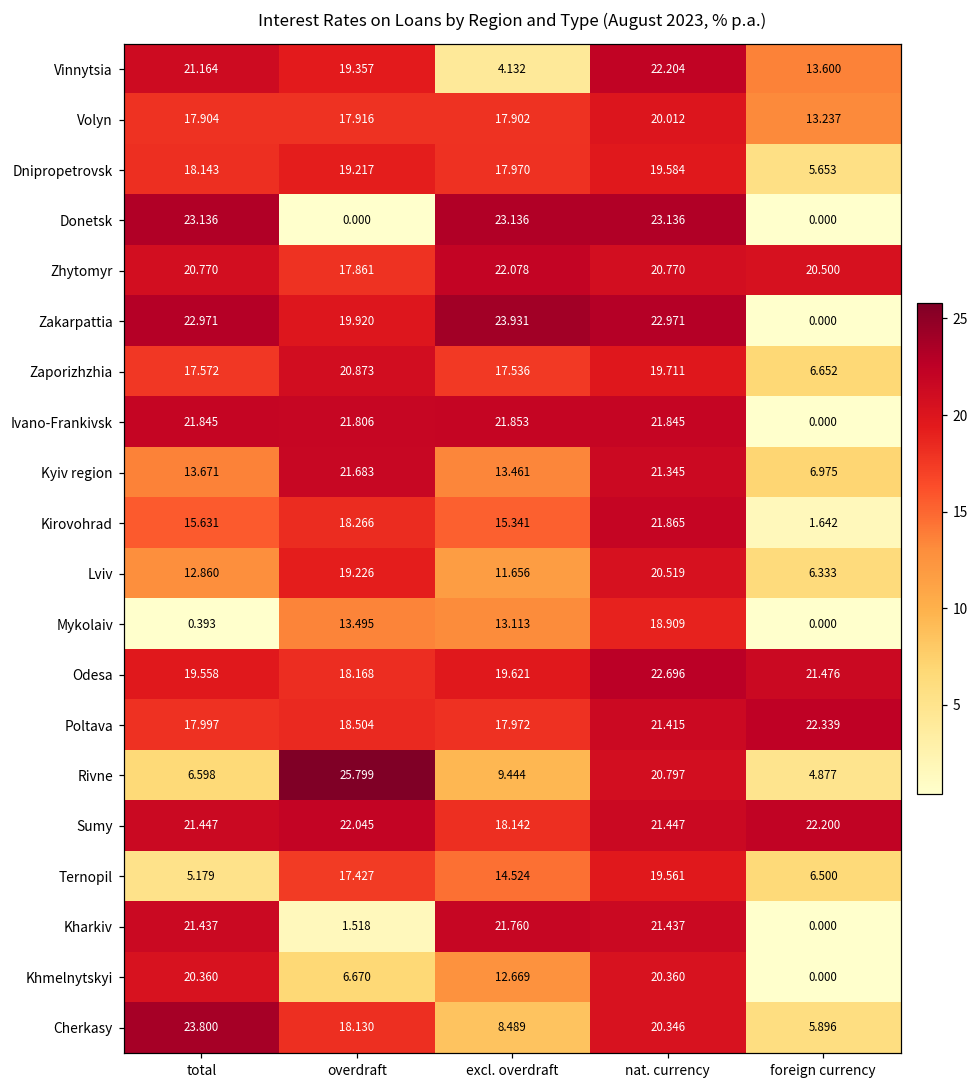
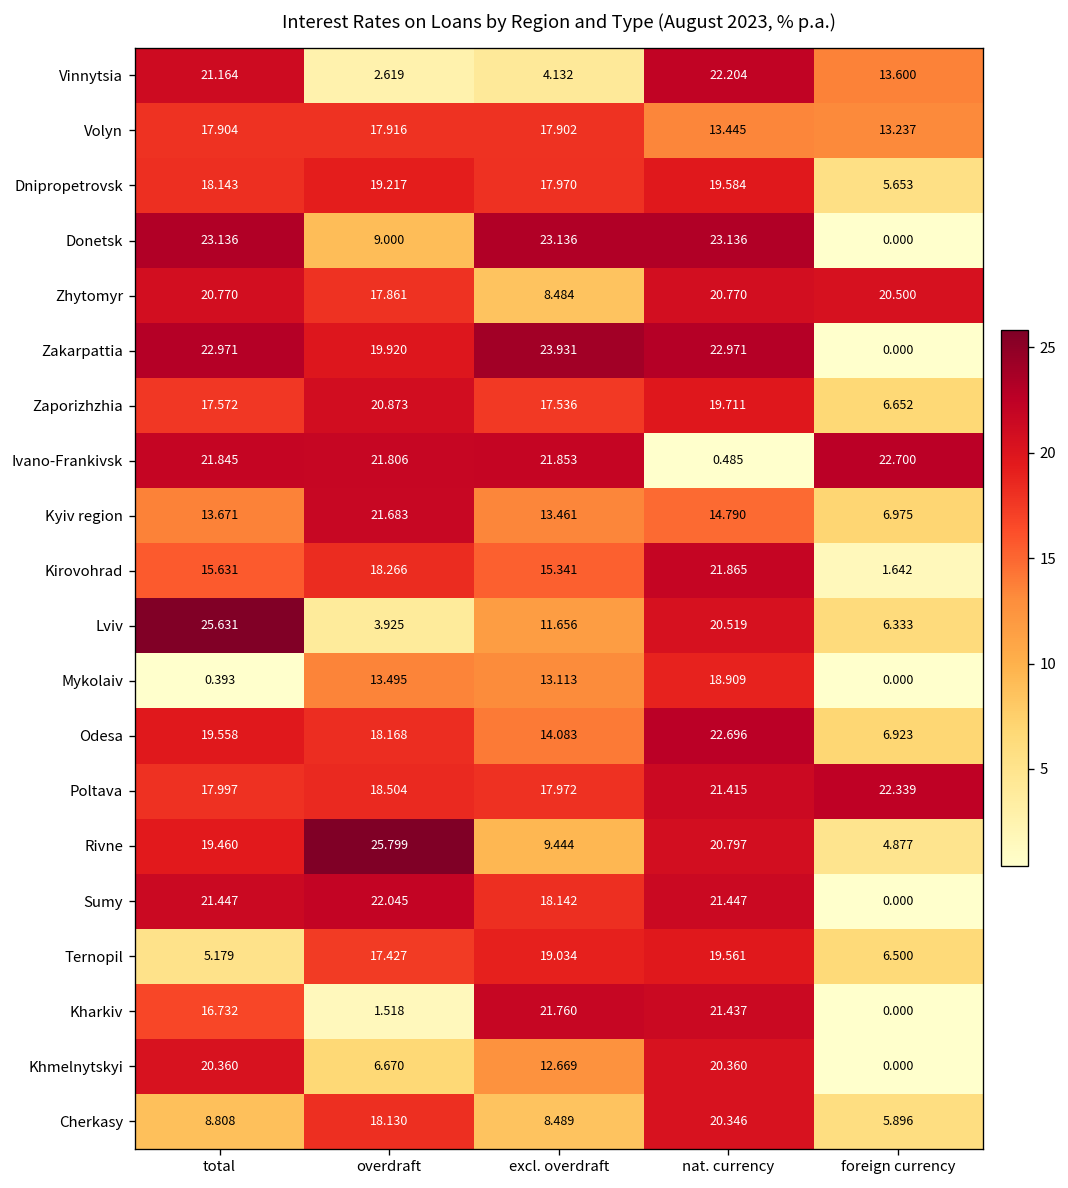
  {
    "Vinnytsia": {
      "total": 21.164,
-     "overdraft": 19.357,
+     "overdraft": 2.619,
      "excl. overdraft": 4.132,
      "nat. currency": 22.204,
      "foreign currency": 13.600
    },
    "Volyn": {
      "total": 17.904,
      "overdraft": 17.916,
      "excl. overdraft": 17.902,
-     "nat. currency": 20.012,
+     "nat. currency": 13.445,
      "foreign currency": 13.237
    },
    "Dnipropetrovsk": {
      "total": 18.143,
      "overdraft": 19.217,
      "excl. overdraft": 17.970,
      "nat. currency": 19.584,
      "foreign currency": 5.653
    },
    "Donetsk": {
      "total": 23.136,
-     "overdraft": 0.000,
+     "overdraft": 9.000,
      "excl. overdraft": 23.136,
      "nat. currency": 23.136,
      "foreign currency": 0.000
    },
    "Zhytomyr": {
      "total": 20.770,
      "overdraft": 17.861,
-     "excl. overdraft": 22.078,
+     "excl. overdraft": 8.484,
      "nat. currency": 20.770,
      "foreign currency": 20.500
    },
    "Zakarpattia": {
      "total": 22.971,
      "overdraft": 19.920,
      "excl. overdraft": 23.931,
      "nat. currency": 22.971,
      "foreign currency": 0.000
    },
    "Zaporizhzhia": {
      "total": 17.572,
      "overdraft": 20.873,
      "excl. overdraft": 17.536,
      "nat. currency": 19.711,
      "foreign currency": 6.652
    },
    "Ivano-Frankivsk": {
      "total": 21.845,
      "overdraft": 21.806,
      "excl. overdraft": 21.853,
-     "nat. currency": 21.845,
-     "foreign currency": 0.000
+     "nat. currency": 0.485,
+     "foreign currency": 22.700
    },
    "Kyiv region": {
      "total": 13.671,
      "overdraft": 21.683,
      "excl. overdraft": 13.461,
-     "nat. currency": 21.345,
+     "nat. currency": 14.790,
      "foreign currency": 6.975
    },
    "Kirovohrad": {
      "total": 15.631,
      "overdraft": 18.266,
      "excl. overdraft": 15.341,
      "nat. currency": 21.865,
      "foreign currency": 1.642
    },
    "Lviv": {
-     "total": 12.860,
-     "overdraft": 19.226,
+     "total": 25.631,
+     "overdraft": 3.925,
      "excl. overdraft": 11.656,
      "nat. currency": 20.519,
      "foreign currency": 6.333
    },
    "Mykolaiv": {
      "total": 0.393,
      "overdraft": 13.495,
      "excl. overdraft": 13.113,
      "nat. currency": 18.909,
      "foreign currency": 0.000
    },
    "Odesa": {
      "total": 19.558,
      "overdraft": 18.168,
-     "excl. overdraft": 19.621,
+     "excl. overdraft": 14.083,
      "nat. currency": 22.696,
-     "foreign currency": 21.476
+     "foreign currency": 6.923
    },
    "Poltava": {
      "total": 17.997,
      "overdraft": 18.504,
      "excl. overdraft": 17.972,
      "nat. currency": 21.415,
      "foreign currency": 22.339
    },
    "Rivne": {
-     "total": 6.598,
+     "total": 19.460,
      "overdraft": 25.799,
      "excl. overdraft": 9.444,
      "nat. currency": 20.797,
      "foreign currency": 4.877
    },
    "Sumy": {
      "total": 21.447,
      "overdraft": 22.045,
      "excl. overdraft": 18.142,
      "nat. currency": 21.447,
-     "foreign currency": 22.200
+     "foreign currency": 0.000
    },
    "Ternopil": {
      "total": 5.179,
      "overdraft": 17.427,
-     "excl. overdraft": 14.524,
+     "excl. overdraft": 19.034,
      "nat. currency": 19.561,
      "foreign currency": 6.500
    },
    "Kharkiv": {
-     "total": 21.437,
+     "total": 16.732,
      "overdraft": 1.518,
      "excl. overdraft": 21.760,
      "nat. currency": 21.437,
      "foreign currency": 0.000
    },
    "Khmelnytskyi": {
      "total": 20.360,
      "overdraft": 6.670,
      "excl. overdraft": 12.669,
      "nat. currency": 20.360,
      "foreign currency": 0.000
    },
    "Cherkasy": {
-     "total": 23.800,
+     "total": 8.808,
      "overdraft": 18.130,
      "excl. overdraft": 8.489,
      "nat. currency": 20.346,
      "foreign currency": 5.896
    }
  }
